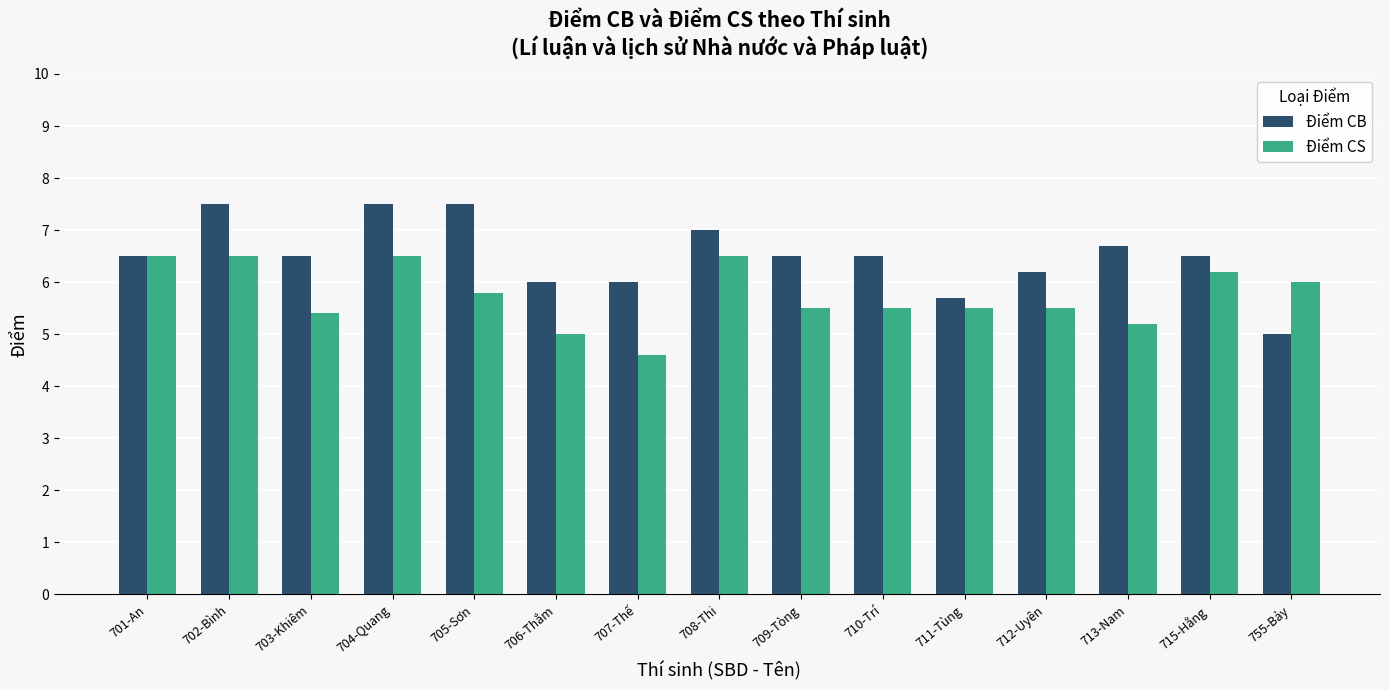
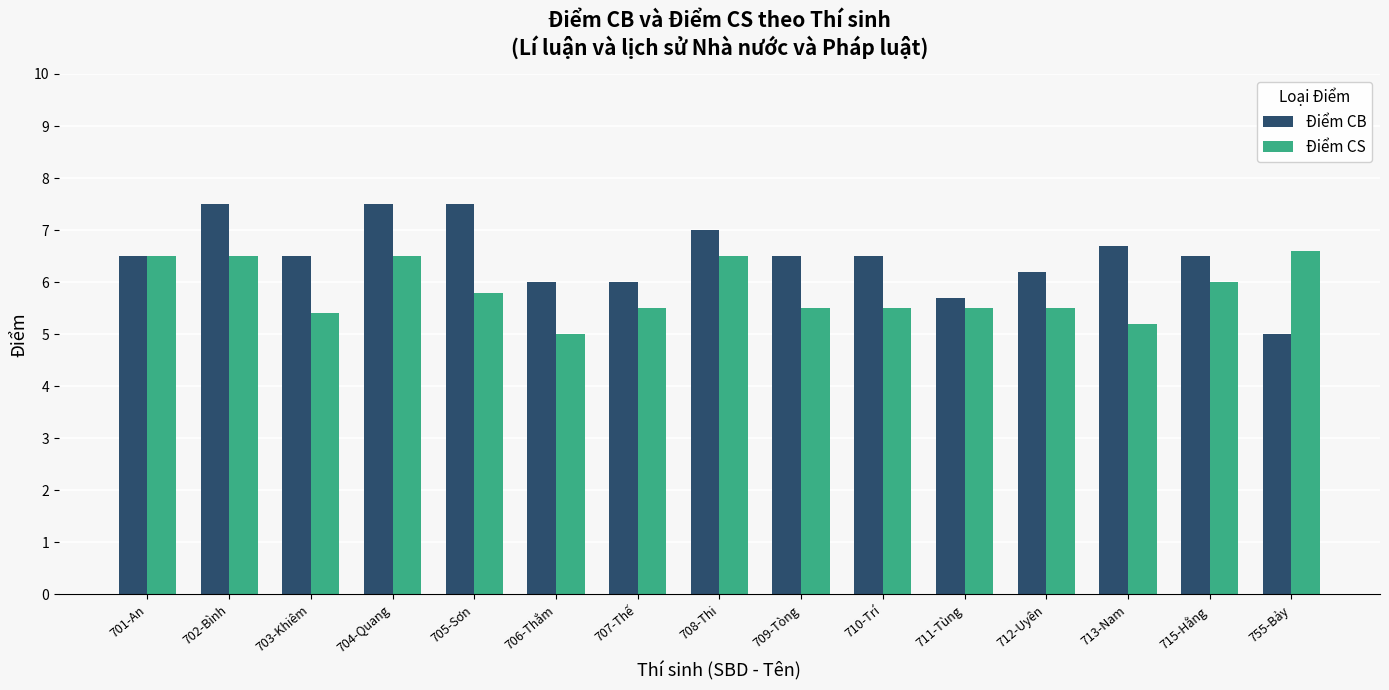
  {
    "Điểm CB": {
      "701-An": 6.5,
      "702-Bình": 7.5,
      "703-Khiêm": 6.5,
      "704-Quang": 7.5,
      "705-Sơn": 7.5,
      "706-Thắm": 6.0,
      "707-Thế": 6.0,
      "708-Thi": 7.0,
      "709-Tòng": 6.5,
      "710-Trí": 6.5,
      "711-Tùng": 5.7,
      "712-Uyên": 6.2,
      "713-Nam": 6.7,
      "715-Hằng": 6.5,
      "755-Bảy": 5.0
    },
    "Điểm CS": {
      "701-An": 6.5,
      "702-Bình": 6.5,
      "703-Khiêm": 5.4,
      "704-Quang": 6.5,
      "705-Sơn": 5.8,
      "706-Thắm": 5.0,
-     "707-Thế": 4.6,
+     "707-Thế": 5.5,
      "708-Thi": 6.5,
      "709-Tòng": 5.5,
      "710-Trí": 5.5,
      "711-Tùng": 5.5,
      "712-Uyên": 5.5,
      "713-Nam": 5.2,
-     "715-Hằng": 6.2,
-     "755-Bảy": 6.0
+     "715-Hằng": 6.0,
+     "755-Bảy": 6.6
    }
  }
